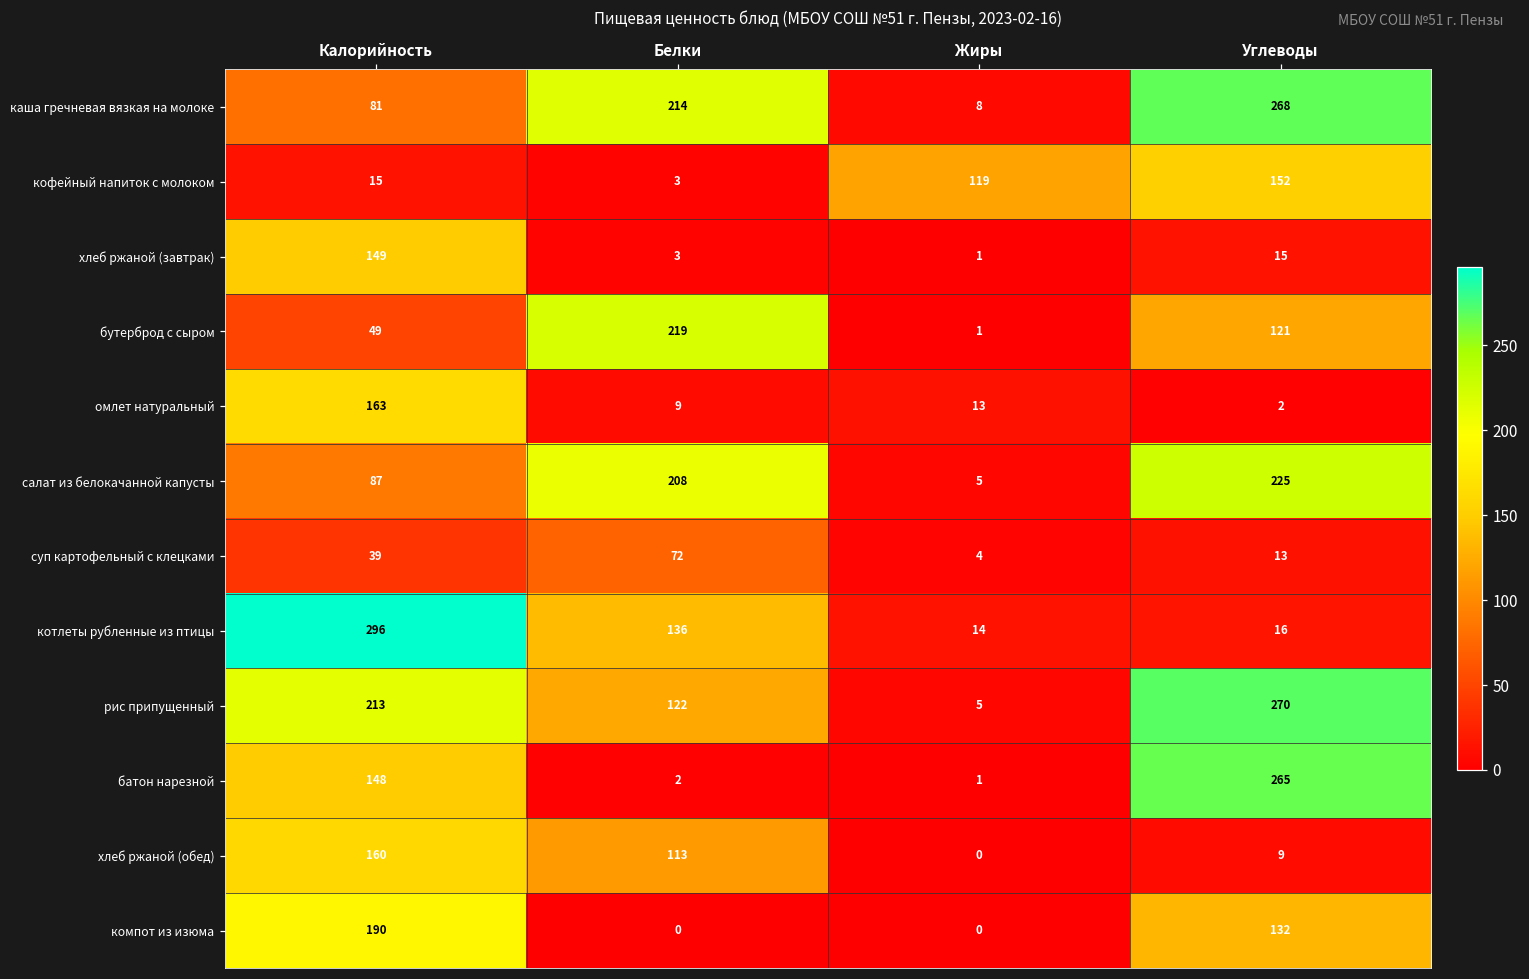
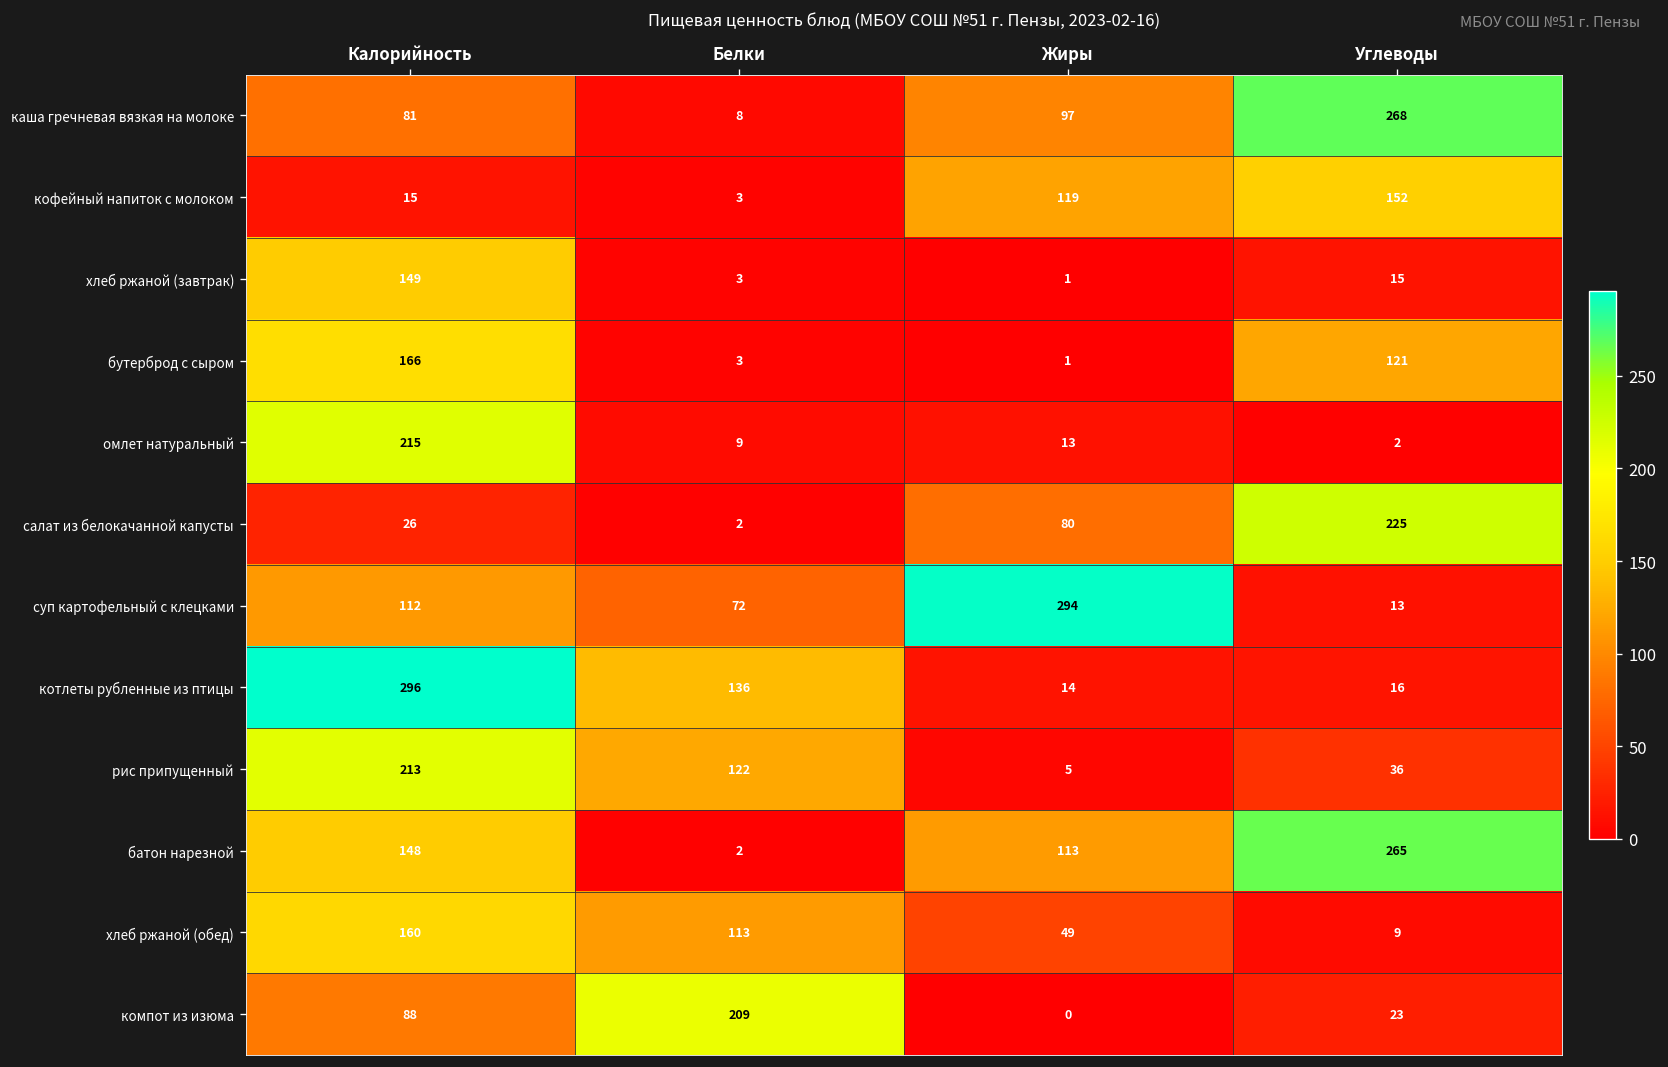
  {
    "каша гречневая вязкая на молоке": {
      "Калорийность": 81,
-     "Белки": 214,
-     "Жиры": 8,
+     "Белки": 8,
+     "Жиры": 97,
      "Углеводы": 268
    },
    "кофейный напиток с молоком": {
      "Калорийность": 15,
      "Белки": 3,
      "Жиры": 119,
      "Углеводы": 152
    },
    "хлеб ржаной (завтрак)": {
      "Калорийность": 149,
      "Белки": 3,
      "Жиры": 1,
      "Углеводы": 15
    },
    "бутерброд с сыром": {
-     "Калорийность": 49,
-     "Белки": 219,
+     "Калорийность": 166,
+     "Белки": 3,
      "Жиры": 1,
      "Углеводы": 121
    },
    "омлет натуральный": {
-     "Калорийность": 163,
+     "Калорийность": 215,
      "Белки": 9,
      "Жиры": 13,
      "Углеводы": 2
    },
    "салат из белокачанной капусты": {
-     "Калорийность": 87,
-     "Белки": 208,
-     "Жиры": 5,
+     "Калорийность": 26,
+     "Белки": 2,
+     "Жиры": 80,
      "Углеводы": 225
    },
    "суп картофельный с клецками": {
-     "Калорийность": 39,
+     "Калорийность": 112,
      "Белки": 72,
-     "Жиры": 4,
+     "Жиры": 294,
      "Углеводы": 13
    },
    "котлеты рубленные из птицы": {
      "Калорийность": 296,
      "Белки": 136,
      "Жиры": 14,
      "Углеводы": 16
    },
    "рис припущенный": {
      "Калорийность": 213,
      "Белки": 122,
      "Жиры": 5,
-     "Углеводы": 270
+     "Углеводы": 36
    },
    "батон нарезной": {
      "Калорийность": 148,
      "Белки": 2,
-     "Жиры": 1,
+     "Жиры": 113,
      "Углеводы": 265
    },
    "хлеб ржаной (обед)": {
      "Калорийность": 160,
      "Белки": 113,
-     "Жиры": 0,
+     "Жиры": 49,
      "Углеводы": 9
    },
    "компот из изюма": {
-     "Калорийность": 190,
-     "Белки": 0,
+     "Калорийность": 88,
+     "Белки": 209,
      "Жиры": 0,
-     "Углеводы": 132
+     "Углеводы": 23
    }
  }
